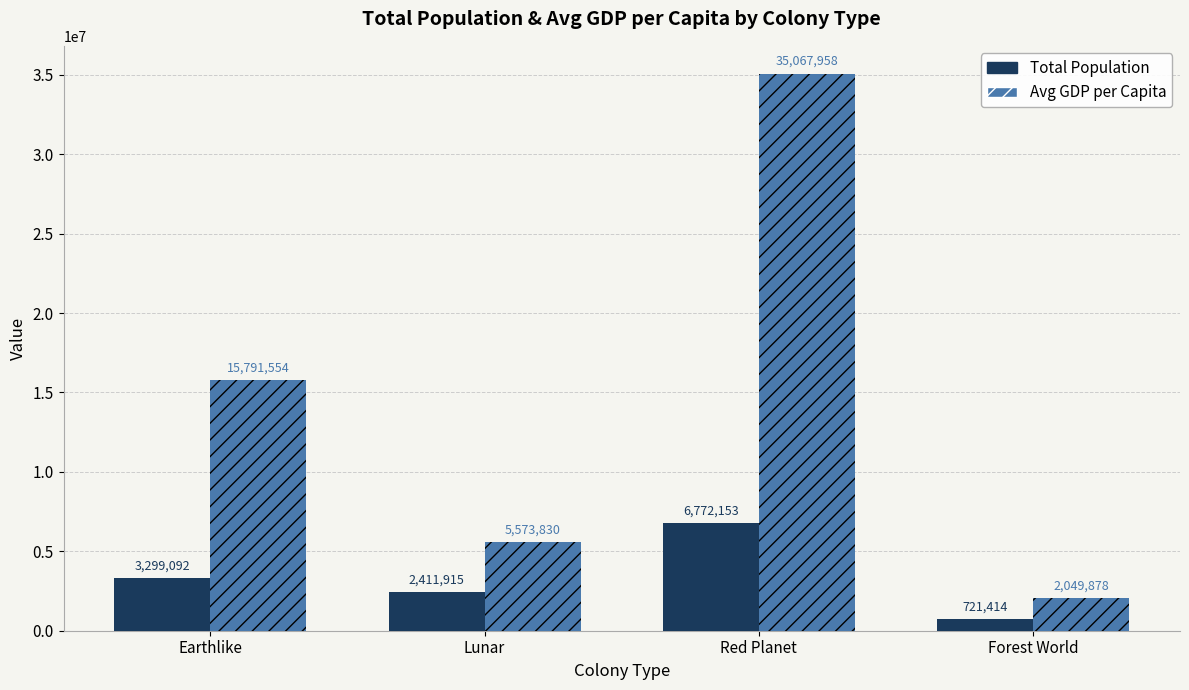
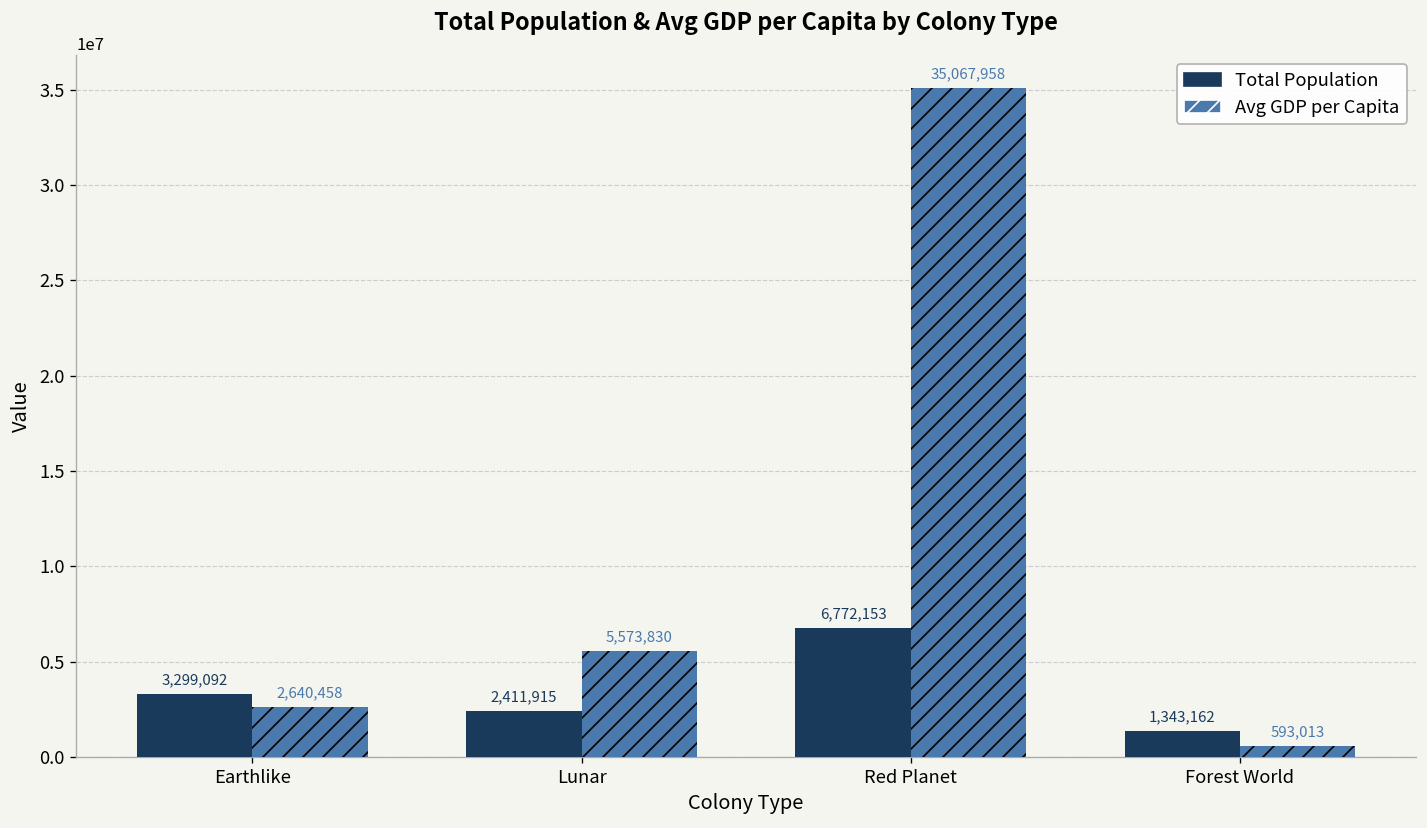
  {
    "Total Population": {
      "Earthlike": "3,299,092",
      "Lunar": "2,411,915",
      "Red Planet": "6,772,153",
-     "Forest World": "721,414"
+     "Forest World": "1,343,162"
    },
    "Avg GDP per Capita": {
-     "Earthlike": "15,791,554",
+     "Earthlike": "2,640,458",
      "Lunar": "5,573,830",
      "Red Planet": "35,067,958",
-     "Forest World": "2,049,878"
+     "Forest World": "593,013"
    }
  }
